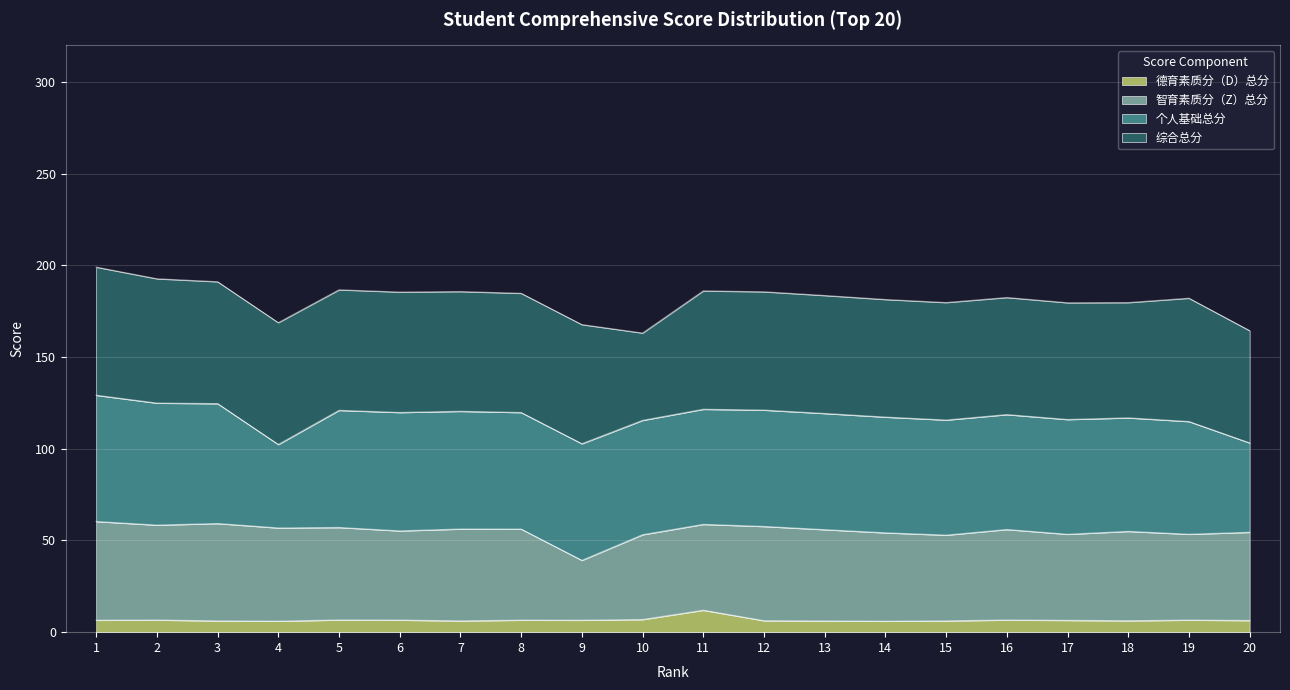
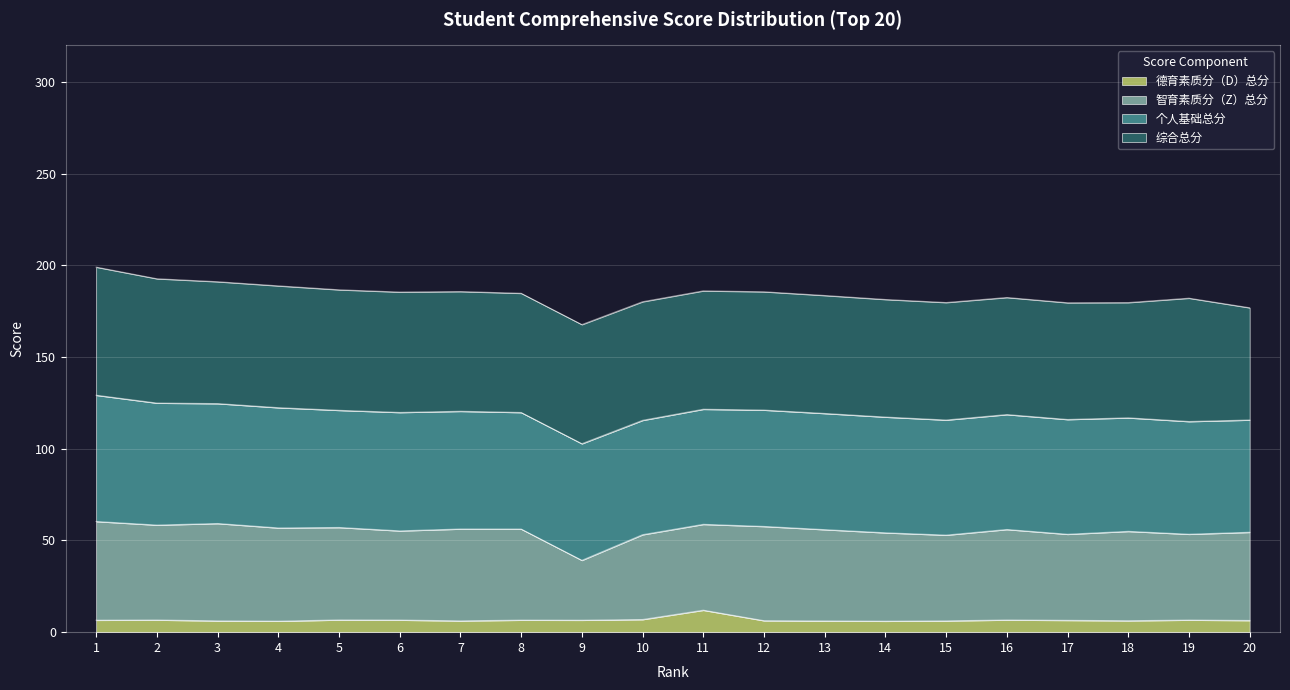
  {
    "德育素质分（D）总分": {
      "1": 7,
      "2": 7,
      "3": 6,
      "4": 6,
      "5": 7,
      "6": 7,
      "7": 6,
      "8": 7,
      "9": 7,
      "10": 7,
      "11": 12,
      "12": 6,
      "13": 6,
      "14": 6,
      "15": 6,
      "16": 7,
      "17": 6,
      "18": 6,
      "19": 7,
      "20": 6
    },
    "智育素质分（Z）总分": {
      "1": 54,
      "2": 52,
      "3": 53,
      "4": 51,
      "5": 50,
      "6": 49,
      "7": 50,
      "8": 50,
      "9": 33,
      "10": 46,
      "11": 47,
      "12": 51,
      "13": 50,
      "14": 48,
      "15": 47,
      "16": 49,
      "17": 47,
      "18": 49,
      "19": 47,
      "20": 48
    },
    "个人基础总分": {
      "1": 69,
      "2": 67,
      "3": 65,
-     "4": 46,
+     "4": 66,
      "5": 64,
      "6": 65,
      "7": 64,
      "8": 64,
      "9": 64,
      "10": 62,
      "11": 63,
      "12": 63,
      "13": 63,
      "14": 63,
      "15": 63,
      "16": 63,
      "17": 63,
      "18": 62,
      "19": 61,
-     "20": 49
+     "20": 61
    },
    "综合总分": {
      "1": 70,
      "2": 68,
      "3": 66,
      "4": 66,
      "5": 66,
      "6": 66,
      "7": 65,
      "8": 65,
      "9": 65,
-     "10": 48,
+     "10": 65,
      "11": 65,
      "12": 65,
      "13": 64,
      "14": 64,
      "15": 64,
      "16": 64,
      "17": 64,
      "18": 63,
      "19": 67,
      "20": 61
    }
  }
